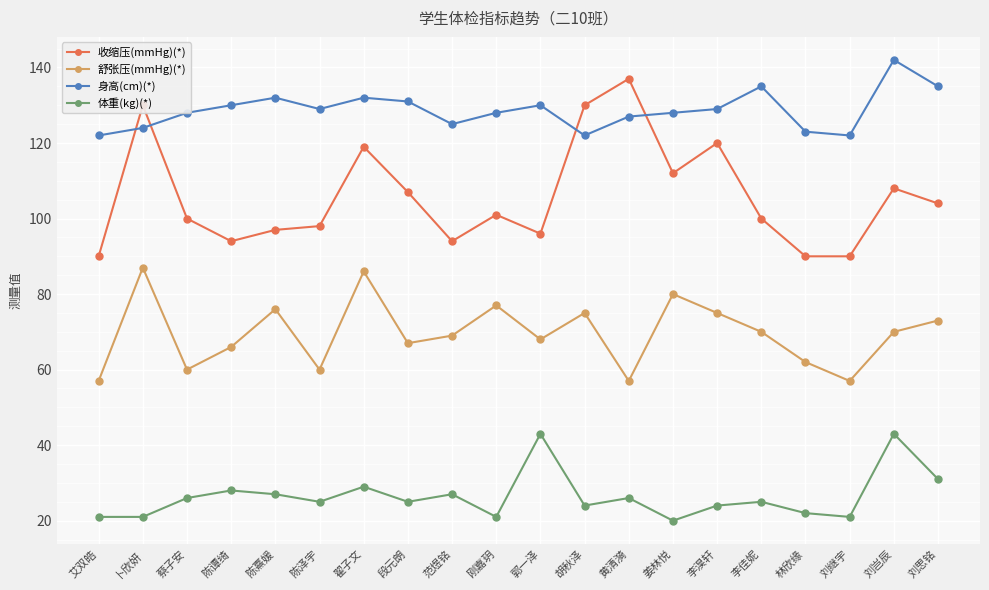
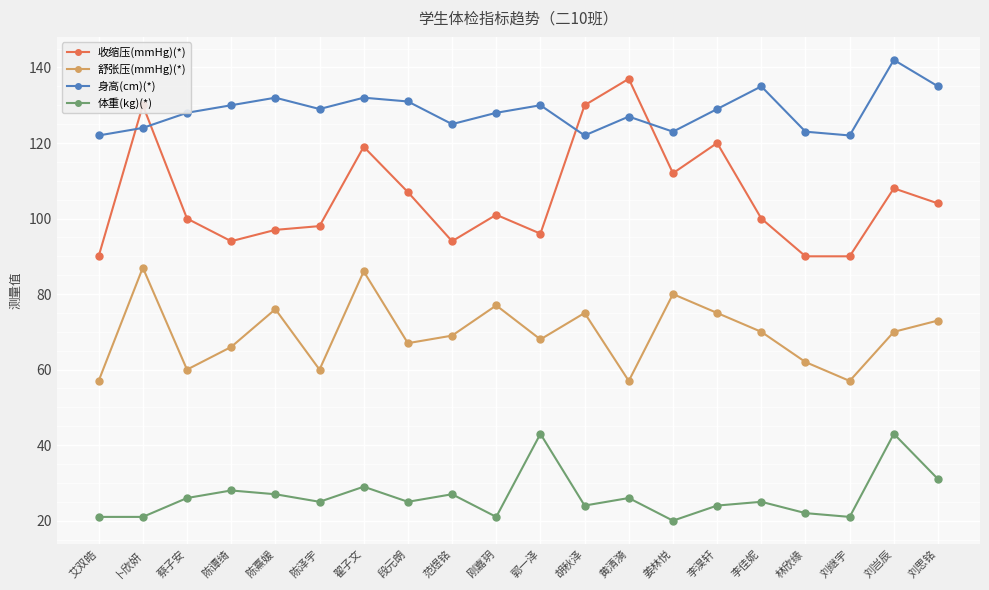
  {
    "身高(cm)(*)": {
      "艾双皓": 122,
      "卜欣妍": 124,
      "陈谭绮": 130,
      "陈熹媛": 132,
      "陈泽宇": 129,
      "翟子文": 132,
      "段元朗": 131,
      "范煜铭": 125,
      "刚嘉玥": 128,
      "郭一泽": 130,
      "胡秋泽": 122,
      "黄清漪": 127,
-     "姜林悦": 128,
+     "姜林悦": 123,
      "李淏轩": 129,
      "李佳妮": 135,
      "林欣缘": 123,
      "刘继宇": 122,
      "刘岂辰": 142,
      "刘思铭": 135
    },
    "体重(kg)(*)": {
      "艾双皓": 21,
      "卜欣妍": 21,
      "蔡子安": 26,
      "陈谭绮": 28,
      "陈熹媛": 27,
      "陈泽宇": 25,
      "翟子文": 29,
      "段元朗": 25,
      "范煜铭": 27,
      "刚嘉玥": 21,
      "郭一泽": 43,
      "胡秋泽": 24,
      "黄清漪": 26,
      "姜林悦": 20,
      "李淏轩": 24,
      "李佳妮": 25,
      "林欣缘": 22,
      "刘继宇": 21,
      "刘岂辰": 43,
      "刘思铭": 31
    }
  }
